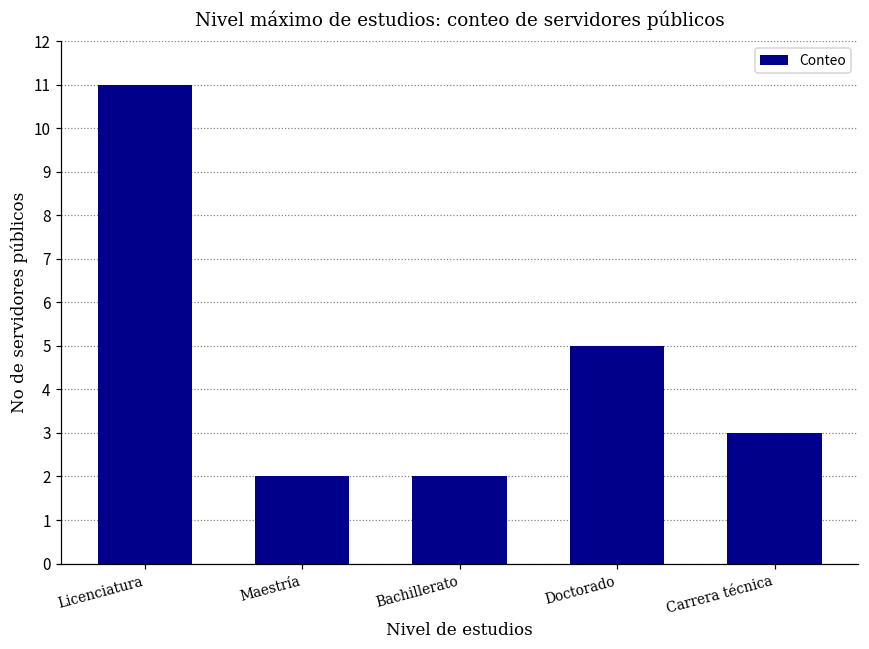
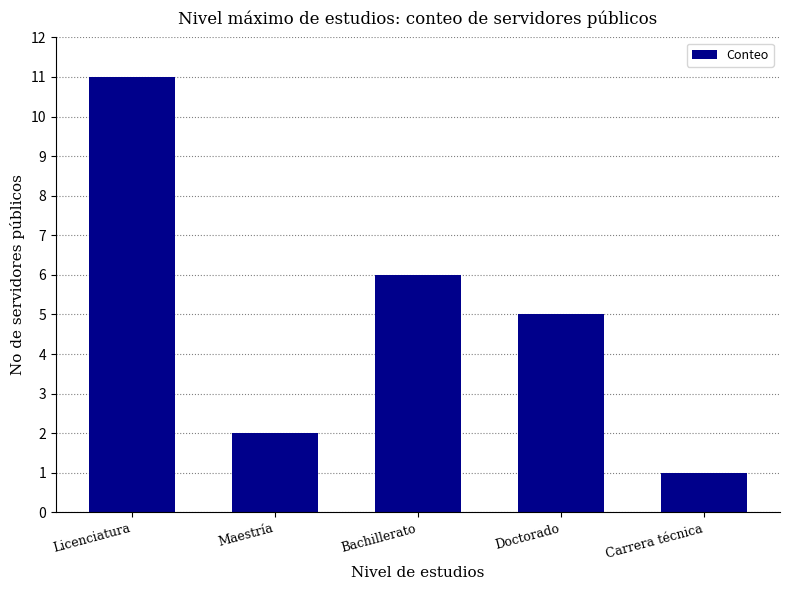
  {
    "Licenciatura": 11,
    "Maestría": 2,
-   "Bachillerato": 2,
+   "Bachillerato": 6,
    "Doctorado": 5,
-   "Carrera técnica": 3
+   "Carrera técnica": 1
  }
